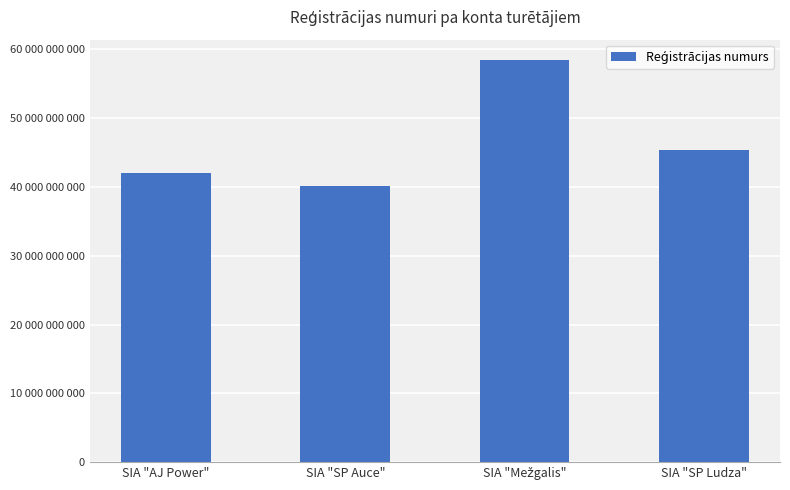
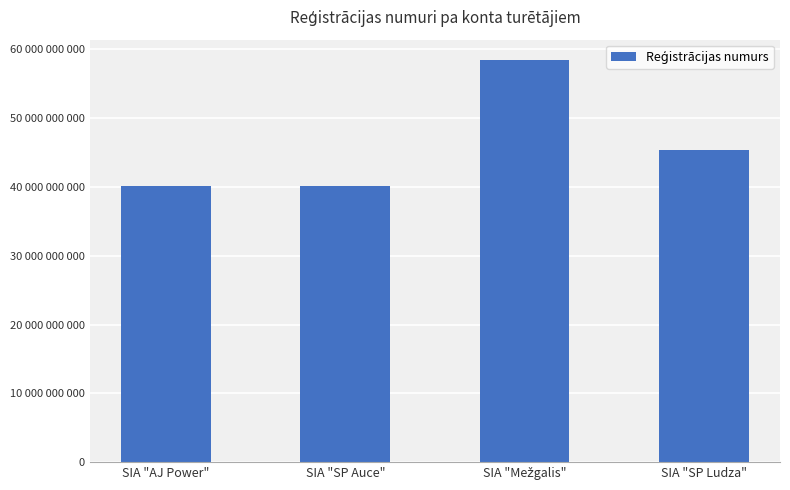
  {
-   "SIA \"AJ Power\"": 42000000000,
+   "SIA \"AJ Power\"": 40000000000,
    "SIA \"SP Auce\"": 40000000000,
    "SIA \"Mežgalis\"": 59000000000,
    "SIA \"SP Ludza\"": 45000000000
  }
